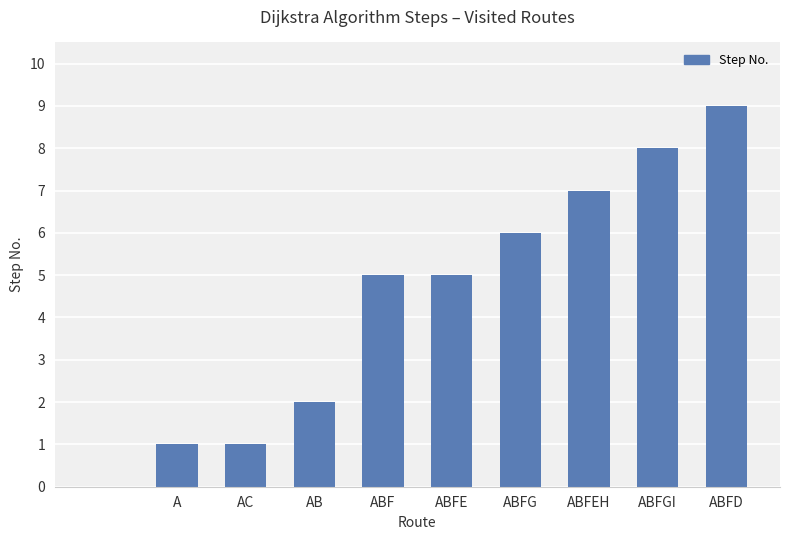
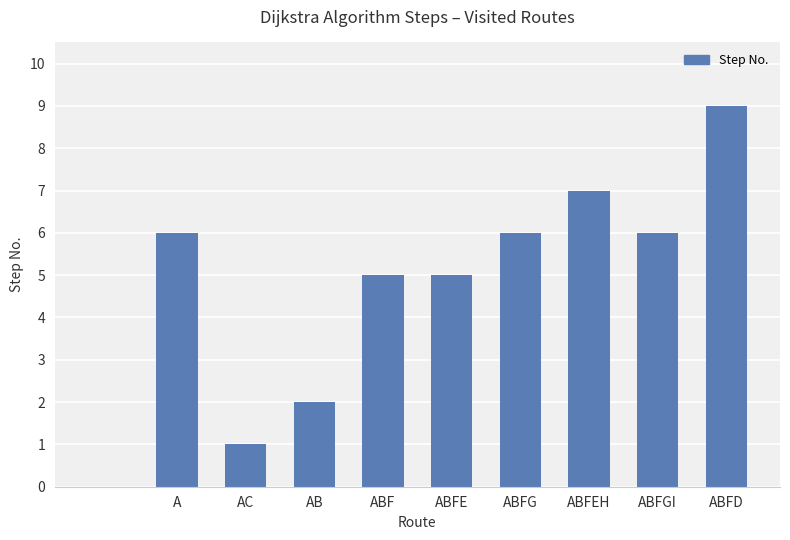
  {
-   "A": 1,
+   "A": 6,
    "AC": 1,
    "AB": 2,
    "ABF": 5,
    "ABFE": 5,
    "ABFG": 6,
    "ABFEH": 7,
-   "ABFGI": 8,
+   "ABFGI": 6,
    "ABFD": 9
  }
